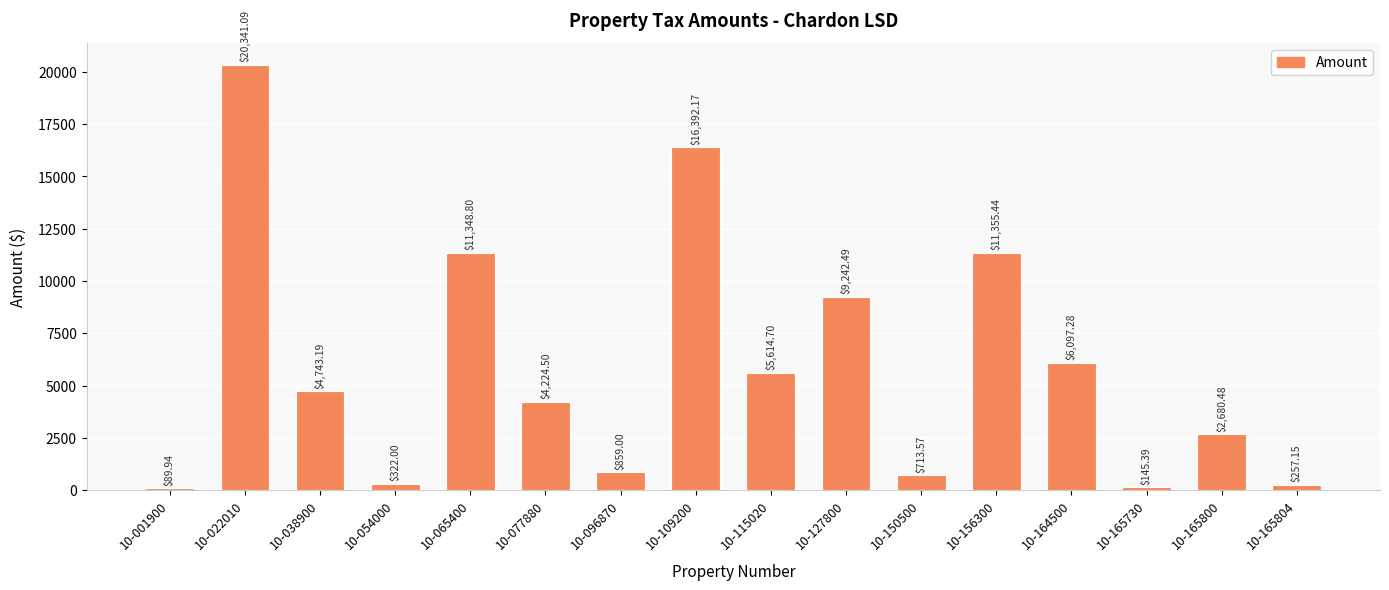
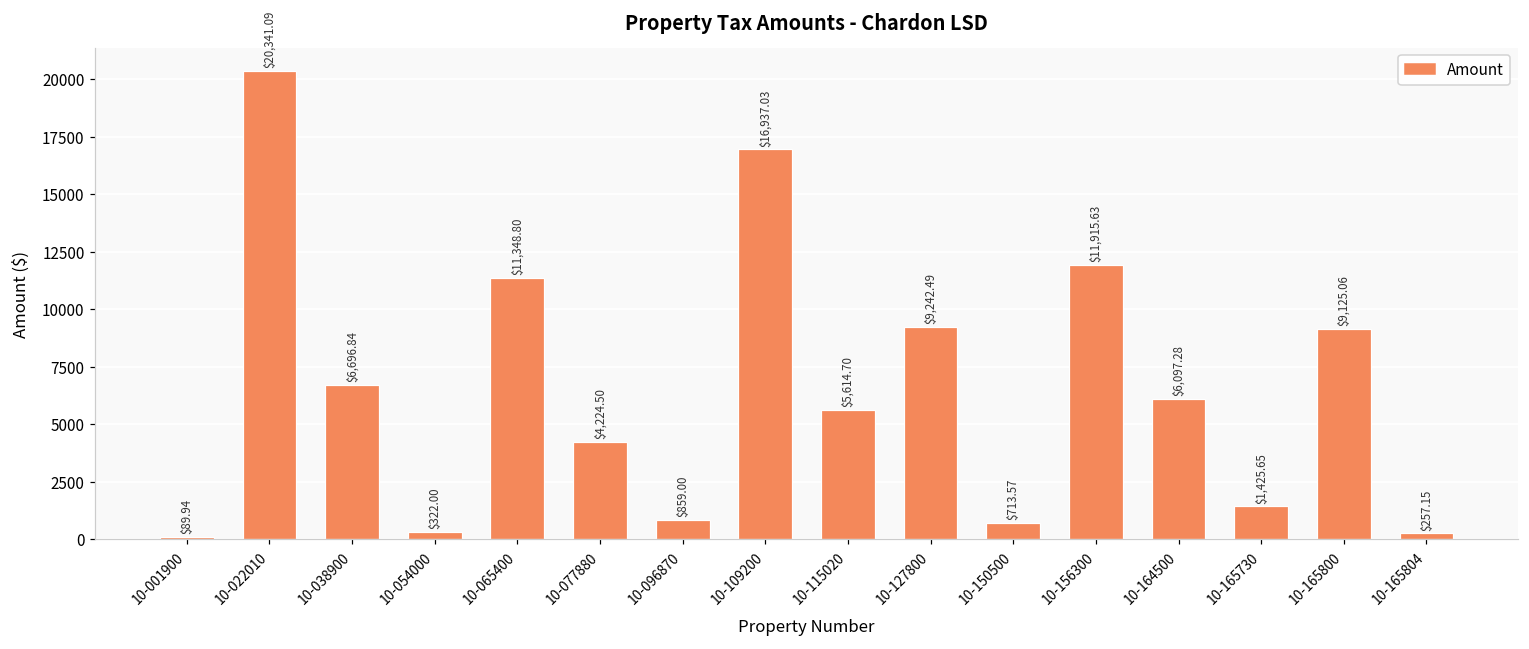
  {
    "10-001900": "$89.94",
    "10-022010": "$20,341.09",
-   "10-038900": "$4,743.19",
+   "10-038900": "$6,696.84",
    "10-054000": "$322.00",
    "10-065400": "$11,348.80",
    "10-077880": "$4,224.50",
    "10-096870": "$859.00",
-   "10-109200": "$16,392.17",
+   "10-109200": "$16,937.03",
    "10-115020": "$5,614.70",
    "10-127800": "$9,242.49",
    "10-150500": "$713.57",
-   "10-156300": "$11,355.44",
+   "10-156300": "$11,915.63",
    "10-164500": "$6,097.28",
-   "10-165730": "$145.39",
-   "10-165800": "$2,680.48",
+   "10-165730": "$1,425.65",
+   "10-165800": "$9,125.06",
    "10-165804": "$257.15"
  }
